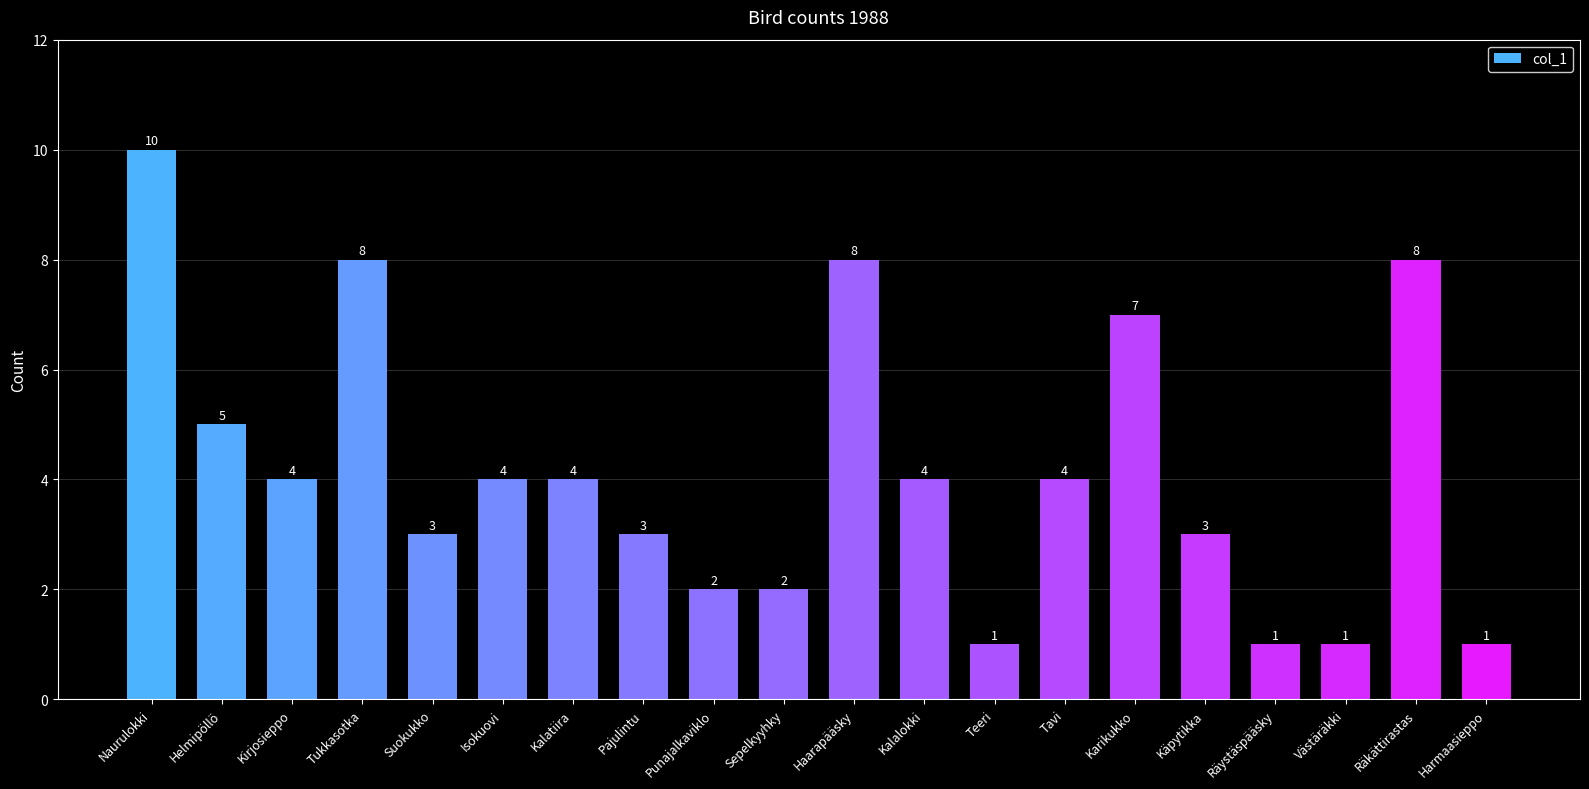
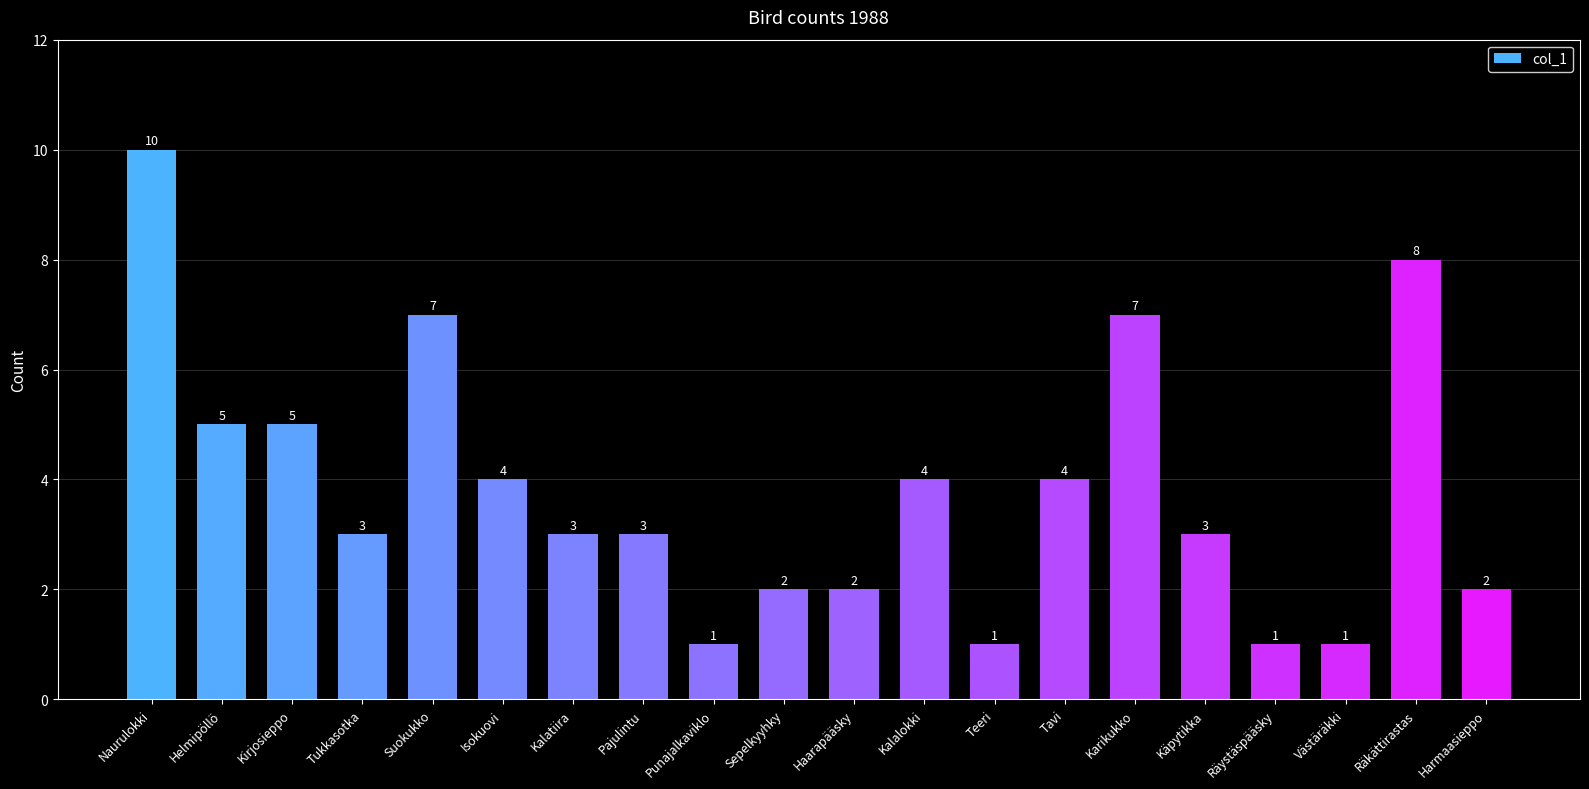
  {
    "Naurulokki": 10,
    "Helmipöllö": 5,
-   "Kirjosieppo": 4,
-   "Tukkasotka": 8,
-   "Suokukko": 3,
+   "Kirjosieppo": 5,
+   "Tukkasotka": 3,
+   "Suokukko": 7,
    "Isokuovi": 4,
-   "Kalatiira": 4,
+   "Kalatiira": 3,
    "Pajulintu": 3,
-   "Punajalkaviklo": 2,
+   "Punajalkaviklo": 1,
    "Sepelkyyhky": 2,
-   "Haarapääsky": 8,
+   "Haarapääsky": 2,
    "Kalalokki": 4,
    "Teeri": 1,
    "Tavi": 4,
    "Karikukko": 7,
    "Käpytikka": 3,
    "Räystäspääsky": 1,
    "Västäräkki": 1,
    "Räkättirastas": 8,
-   "Harmaasieppo": 1
+   "Harmaasieppo": 2
  }
